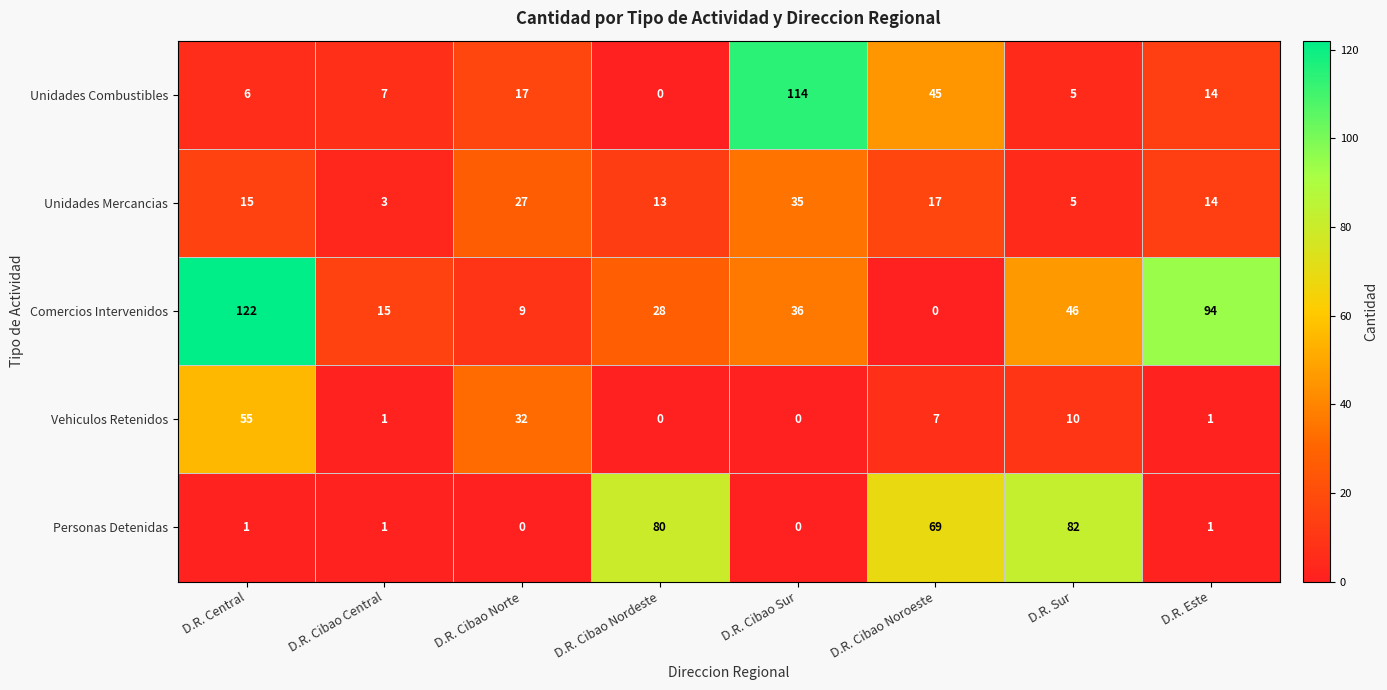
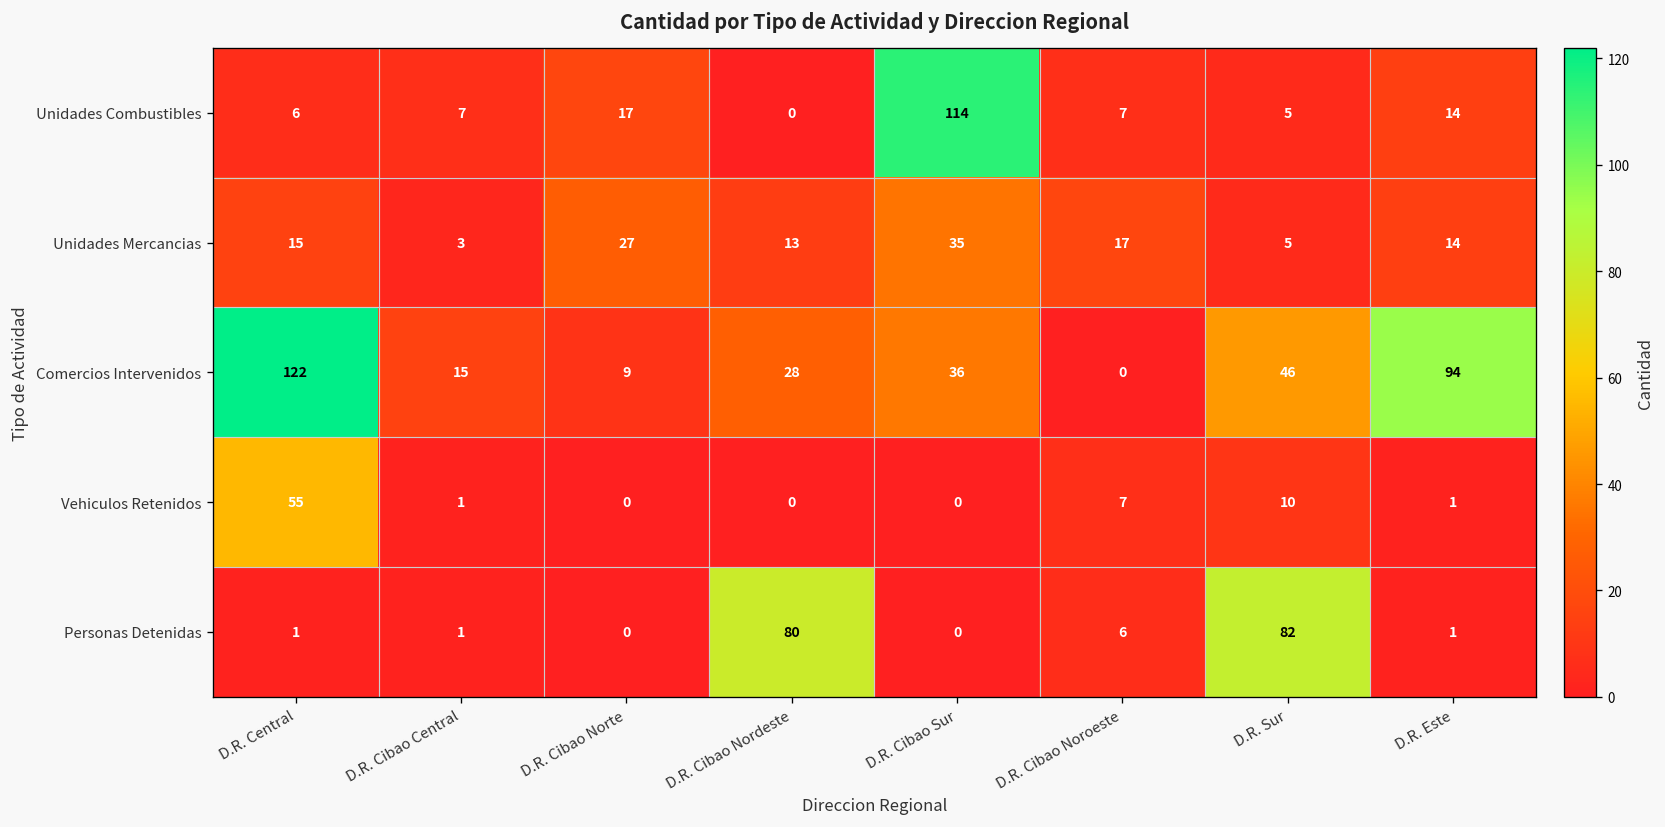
  {
    "Unidades Combustibles": {
      "D.R. Central": 6,
      "D.R. Cibao Central": 7,
      "D.R. Cibao Norte": 17,
      "D.R. Cibao Nordeste": 0,
      "D.R. Cibao Sur": 114,
-     "D.R. Cibao Noroeste": 45,
+     "D.R. Cibao Noroeste": 7,
      "D.R. Sur": 5,
      "D.R. Este": 14
    },
    "Unidades Mercancias": {
      "D.R. Central": 15,
      "D.R. Cibao Central": 3,
      "D.R. Cibao Norte": 27,
      "D.R. Cibao Nordeste": 13,
      "D.R. Cibao Sur": 35,
      "D.R. Cibao Noroeste": 17,
      "D.R. Sur": 5,
      "D.R. Este": 14
    },
    "Comercios Intervenidos": {
      "D.R. Central": 122,
      "D.R. Cibao Central": 15,
      "D.R. Cibao Norte": 9,
      "D.R. Cibao Nordeste": 28,
      "D.R. Cibao Sur": 36,
      "D.R. Cibao Noroeste": 0,
      "D.R. Sur": 46,
      "D.R. Este": 94
    },
    "Vehiculos Retenidos": {
      "D.R. Central": 55,
      "D.R. Cibao Central": 1,
-     "D.R. Cibao Norte": 32,
+     "D.R. Cibao Norte": 0,
      "D.R. Cibao Nordeste": 0,
      "D.R. Cibao Sur": 0,
      "D.R. Cibao Noroeste": 7,
      "D.R. Sur": 10,
      "D.R. Este": 1
    },
    "Personas Detenidas": {
      "D.R. Central": 1,
      "D.R. Cibao Central": 1,
      "D.R. Cibao Norte": 0,
      "D.R. Cibao Nordeste": 80,
      "D.R. Cibao Sur": 0,
-     "D.R. Cibao Noroeste": 69,
+     "D.R. Cibao Noroeste": 6,
      "D.R. Sur": 82,
      "D.R. Este": 1
    }
  }
